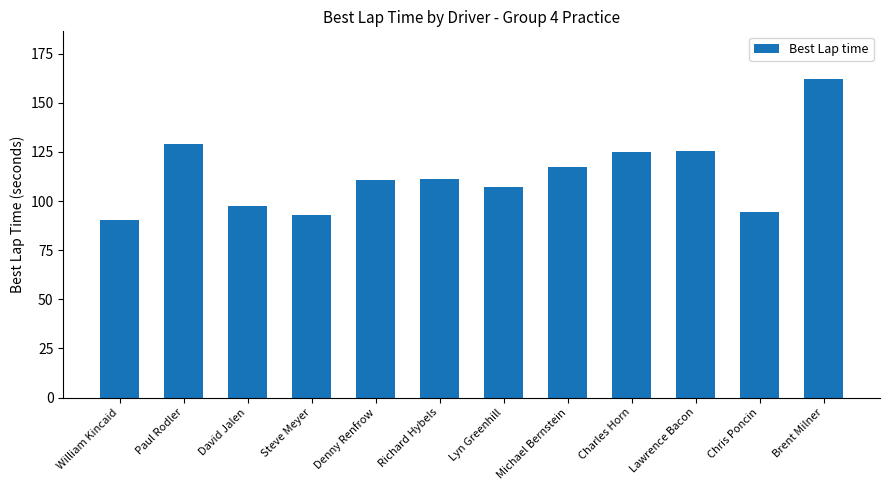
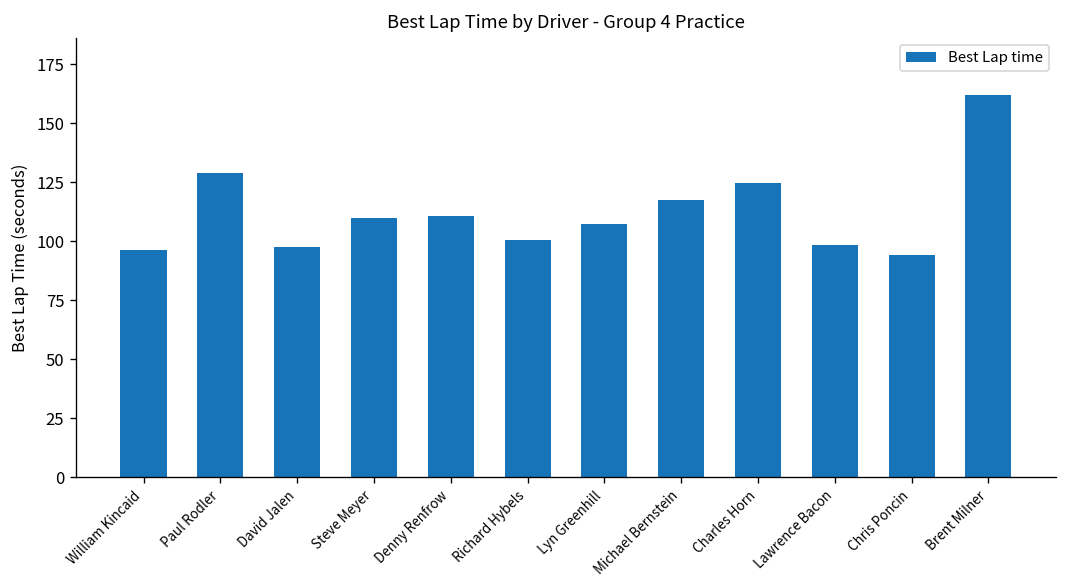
  {
-   "William Kincaid": 90,
+   "William Kincaid": 96,
    "Paul Rodler": 129,
    "David Jalen": 97,
-   "Steve Meyer": 93,
+   "Steve Meyer": 110,
    "Denny Renfrow": 111,
-   "Richard Hybels": 111,
+   "Richard Hybels": 101,
    "Lyn Greenhill": 107,
    "Michael Bernstein": 117,
    "Charles Horn": 125,
-   "Lawrence Bacon": 126,
+   "Lawrence Bacon": 99,
    "Chris Poncin": 94,
    "Brent Milner": 162
  }
